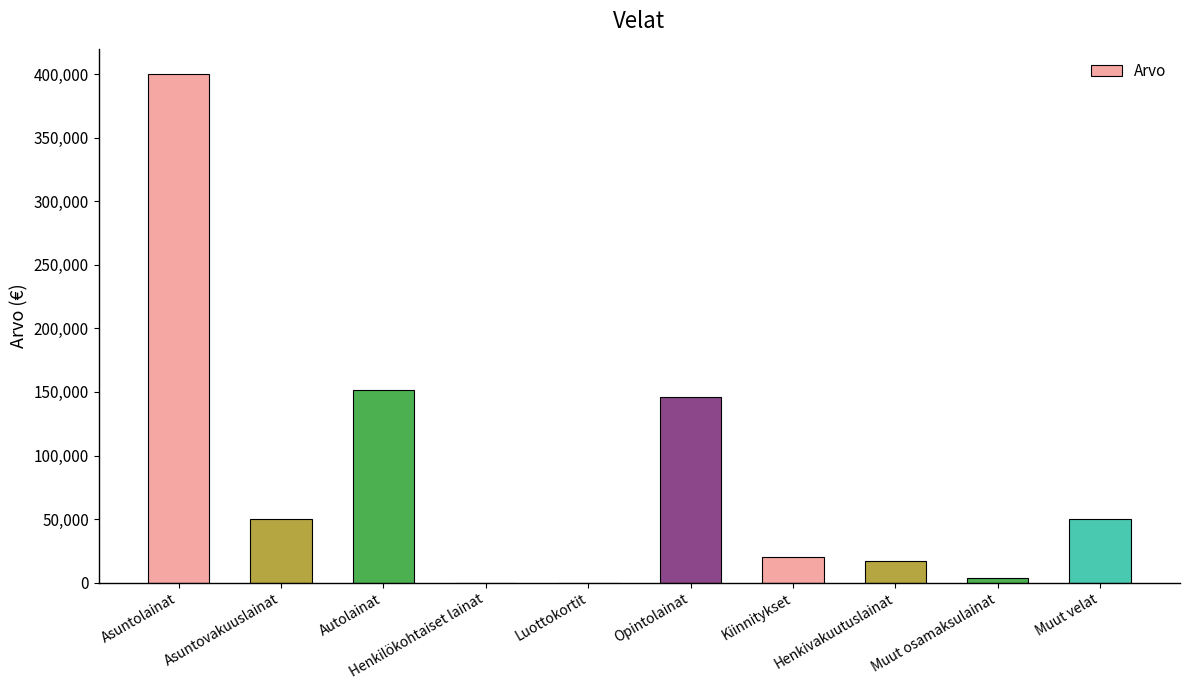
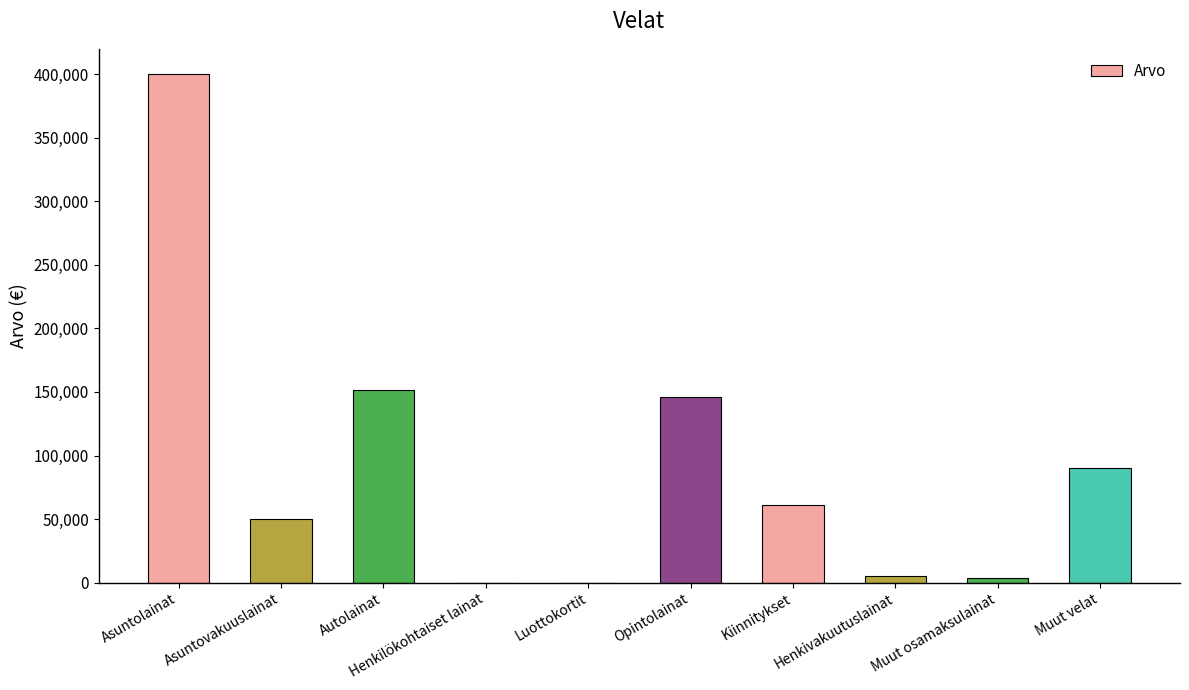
  {
    "Asuntolainat": "400,000",
    "Asuntovakuuslainat": "50,000",
    "Autolainat": "152,000",
    "Henkilökohtaiset lainat": "0",
    "Luottokortit": "0",
    "Opintolainat": "146,000",
-   "Kiinnitykset": "20,000",
-   "Henkivakuutuslainat": "17,000",
+   "Kiinnitykset": "61,000",
+   "Henkivakuutuslainat": "5,000",
    "Muut osamaksulainat": "3,000",
-   "Muut velat": "50,000"
+   "Muut velat": "90,000"
  }
